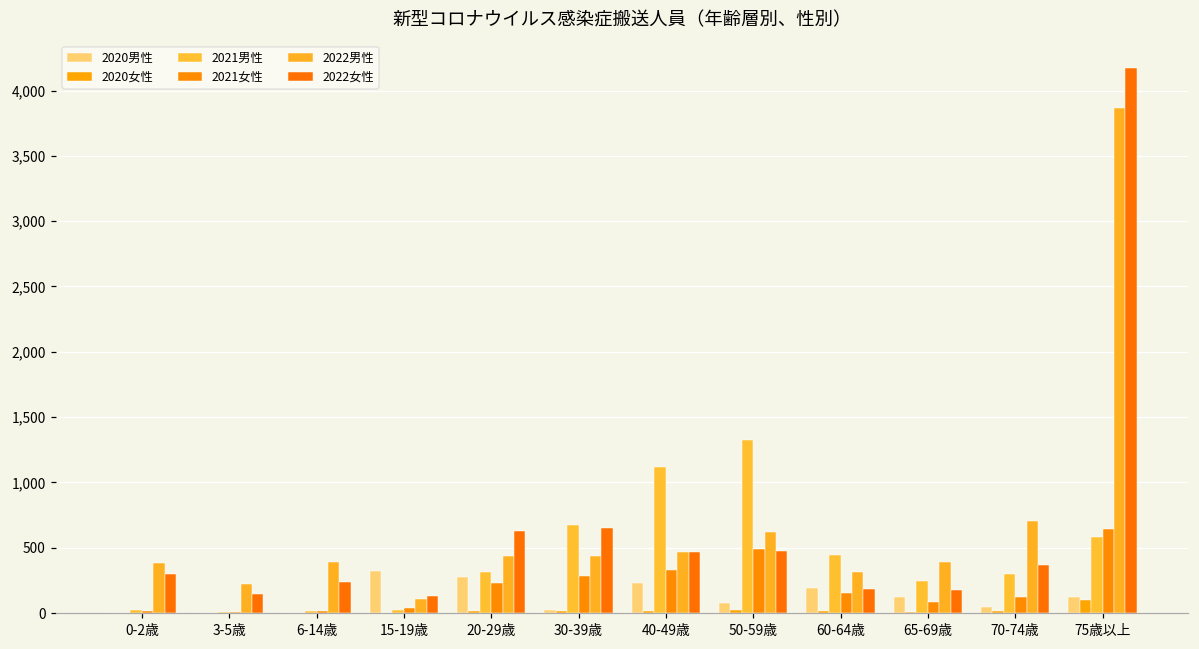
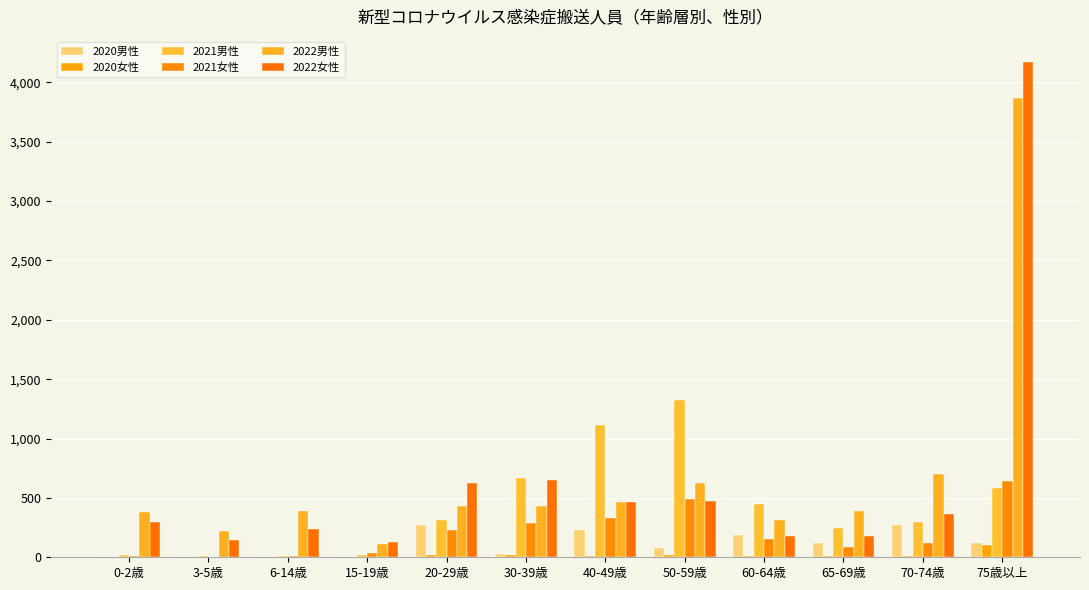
  {
    "2020男性": {
      "3-5歳": 0,
      "6-14歳": 0,
-     "15-19歳": 320,
+     "15-19歳": 0,
      "20-29歳": 270,
      "30-39歳": 30,
      "40-49歳": 230,
      "50-59歳": 80,
      "60-64歳": 190,
      "65-69歳": 120,
-     "70-74歳": 50,
+     "70-74歳": 270,
      "75歳以上": 120
    }
  }
